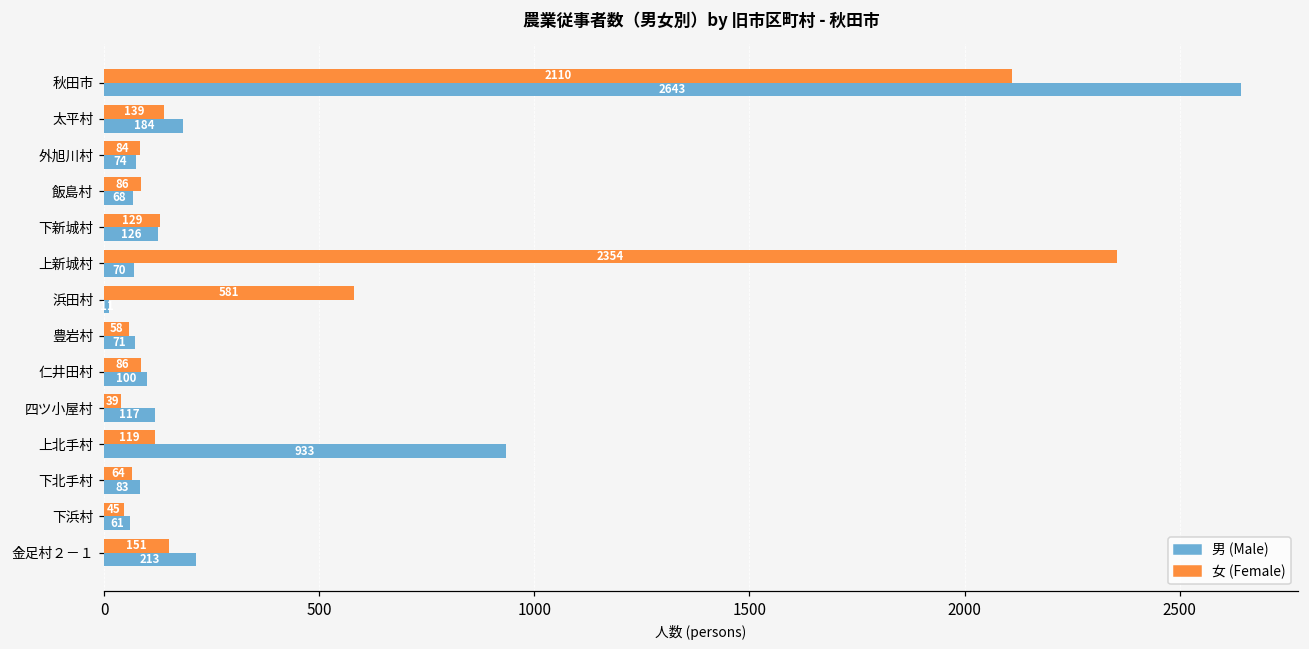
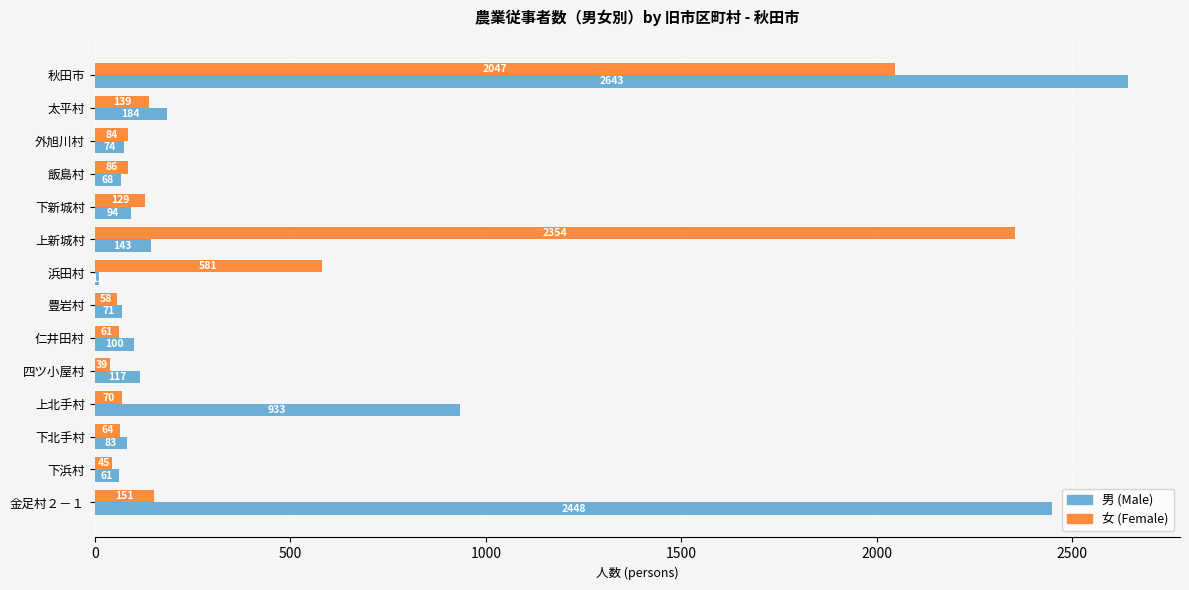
  {
    "男 (Male)": {
      "秋田市": 2643,
      "太平村": 184,
      "外旭川村": 74,
      "飯島村": 68,
-     "下新城村": 126,
-     "上新城村": 70,
+     "下新城村": 94,
+     "上新城村": 143,
      "豊岩村": 71,
      "仁井田村": 100,
      "四ツ小屋村": 117,
      "上北手村": 933,
      "下北手村": 83,
      "下浜村": 61,
-     "金足村２－１": 213
+     "金足村２－１": 2448
    },
    "女 (Female)": {
-     "秋田市": 2110,
+     "秋田市": 2047,
      "太平村": 139,
      "外旭川村": 84,
      "飯島村": 86,
      "下新城村": 129,
      "上新城村": 2354,
      "浜田村": 581,
      "豊岩村": 58,
-     "仁井田村": 86,
+     "仁井田村": 61,
      "四ツ小屋村": 39,
-     "上北手村": 119,
+     "上北手村": 70,
      "下北手村": 64,
      "下浜村": 45,
      "金足村２－１": 151
    }
  }
